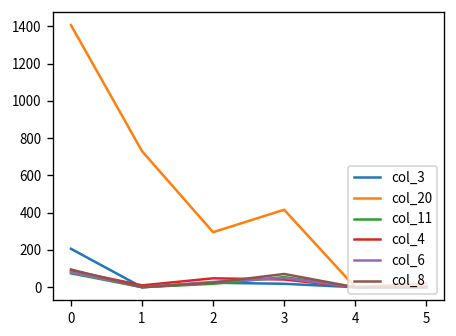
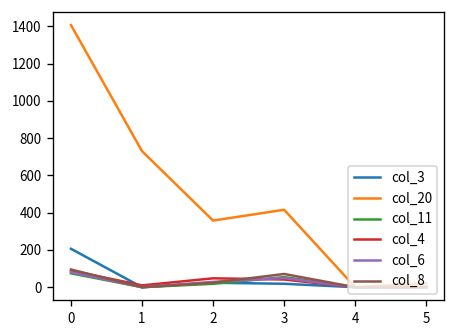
  {
    "col_3": {
      "0": 210,
      "3": 20
    },
    "col_20": {
      "0": 1410,
      "1": 730,
-     "2": 300,
+     "2": 360,
      "3": 420
    },
    "col_4": {
      "2": 50
    },
    "col_8": {
      "3": 70
    }
  }
